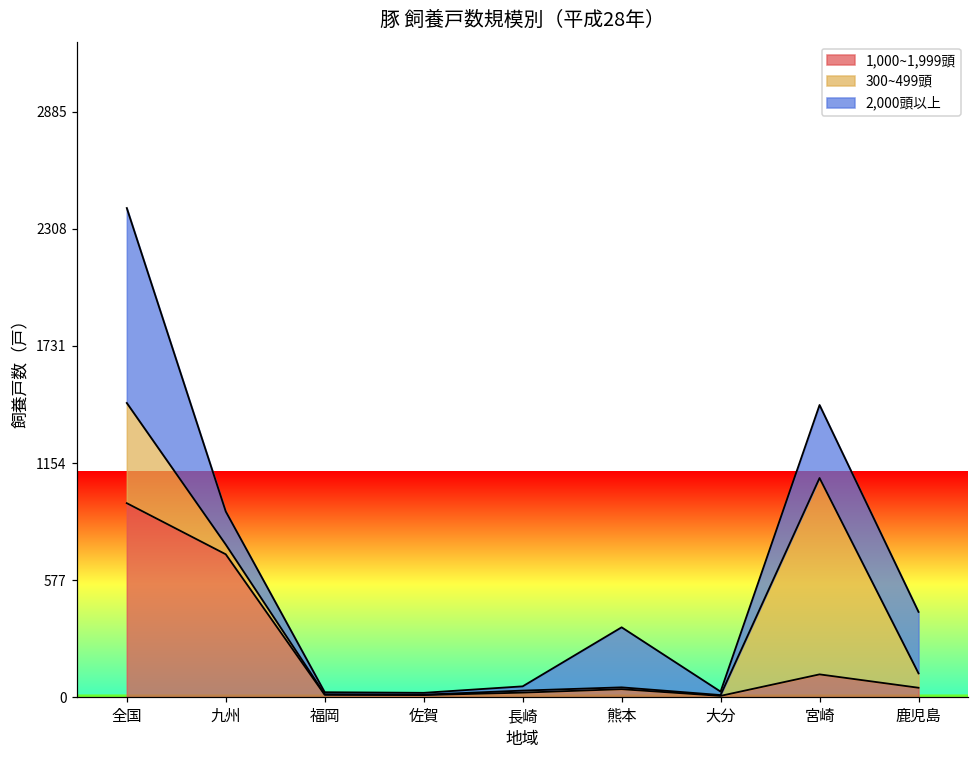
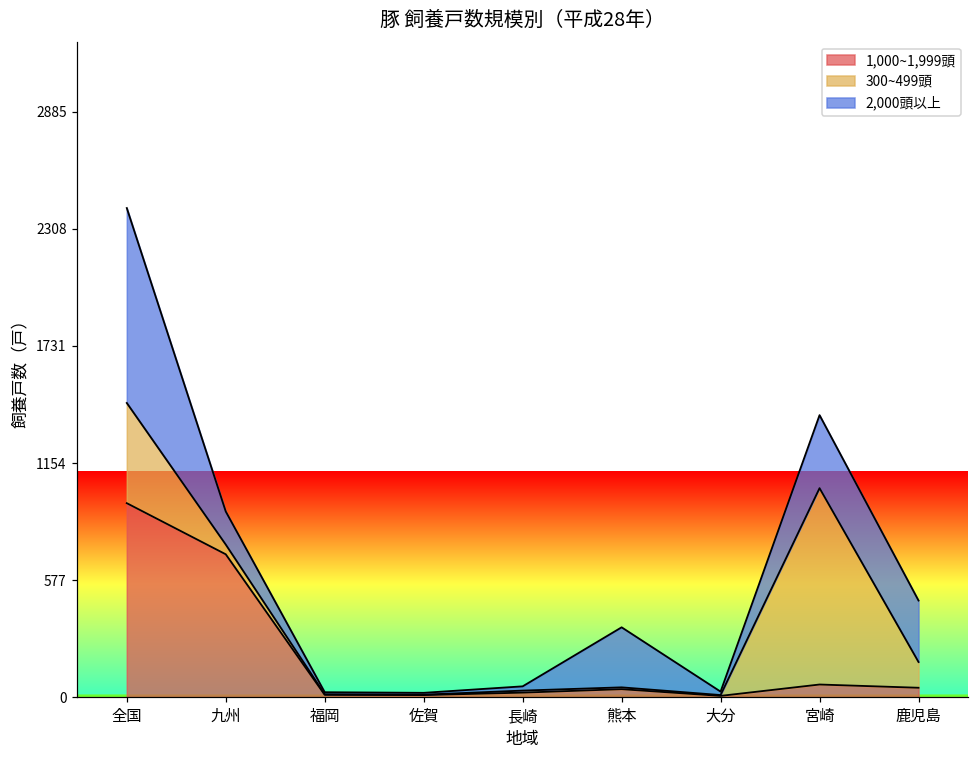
  {
    "1,000~1,999頭": {
      "全国": 960,
      "九州": 700,
-     "宮崎": 110,
+     "宮崎": 60,
      "鹿児島": 50
    },
    "300~499頭": {
      "全国": 490,
      "九州": 50,
      "宮崎": 970,
-     "鹿児島": 70
+     "鹿児島": 130
    },
    "2,000頭以上": {
      "全国": 960,
      "九州": 160,
      "長崎": 20,
      "熊本": 300,
      "大分": 20,
      "宮崎": 360,
      "鹿児島": 300
    }
  }
